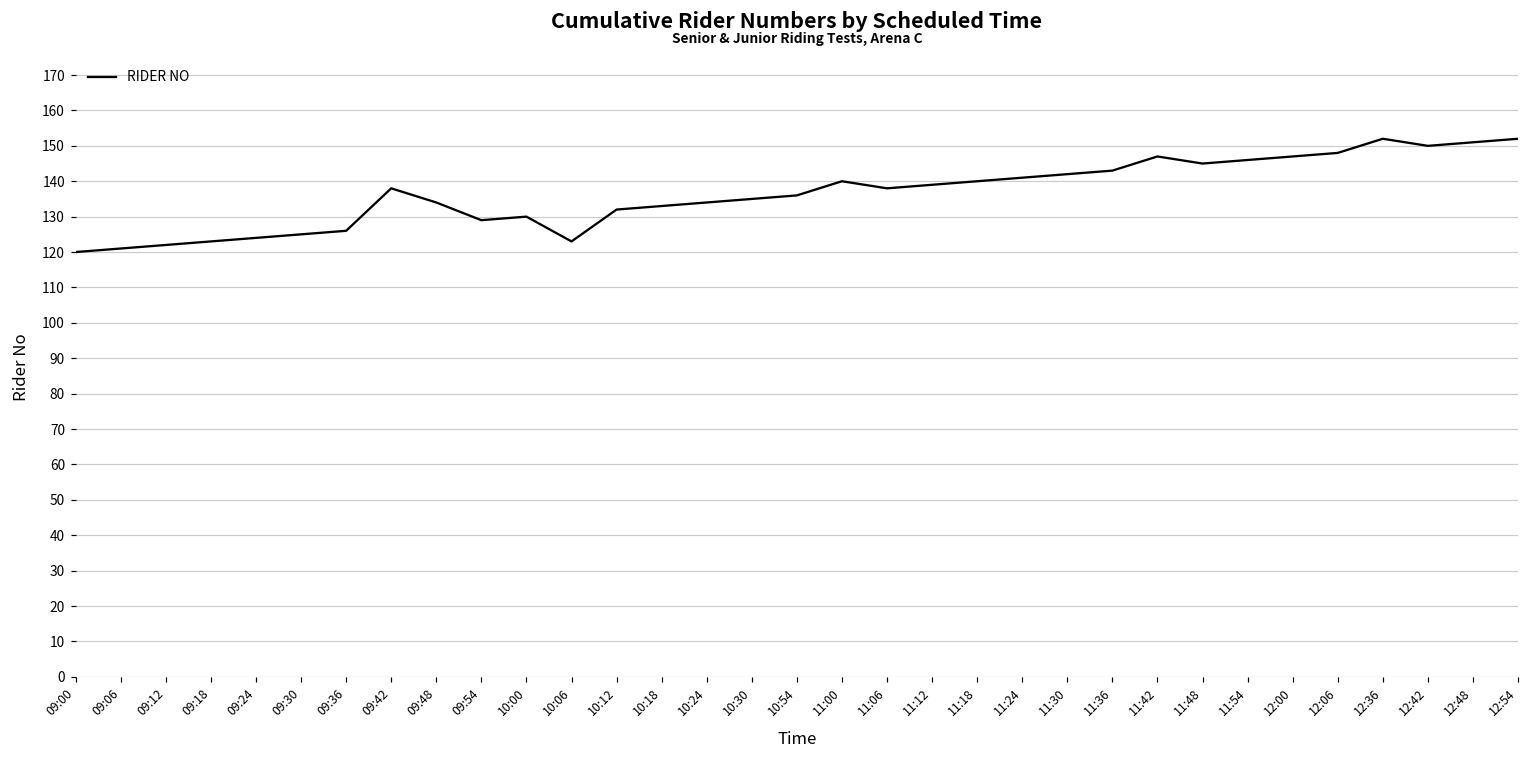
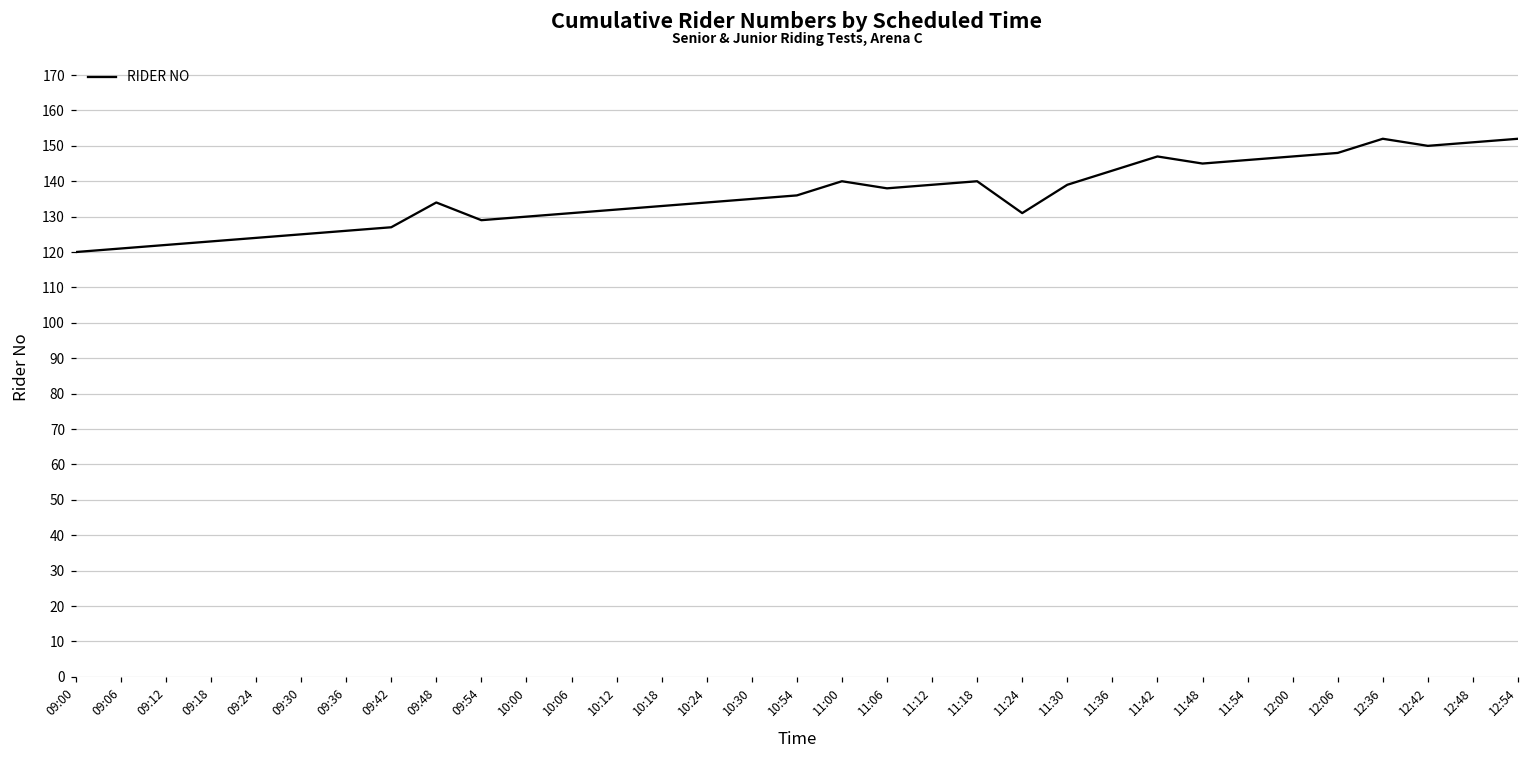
  {
    "09:00": 120,
    "09:06": 121,
    "09:12": 122,
    "09:18": 123,
    "09:24": 124,
    "09:30": 125,
    "09:36": 126,
-   "09:42": 138,
+   "09:42": 127,
    "09:48": 134,
    "09:54": 129,
    "10:00": 130,
-   "10:06": 123,
+   "10:06": 131,
    "10:12": 132,
    "10:18": 133,
    "10:24": 134,
    "10:30": 135,
    "10:54": 136,
    "11:00": 140,
    "11:06": 138,
    "11:12": 139,
    "11:18": 140,
-   "11:24": 141,
-   "11:30": 142,
+   "11:24": 131,
+   "11:30": 139,
    "11:36": 143,
    "11:42": 147,
    "11:48": 145,
    "11:54": 146,
    "12:00": 147,
    "12:06": 148,
    "12:36": 152,
    "12:42": 150,
    "12:48": 151,
    "12:54": 152
  }
